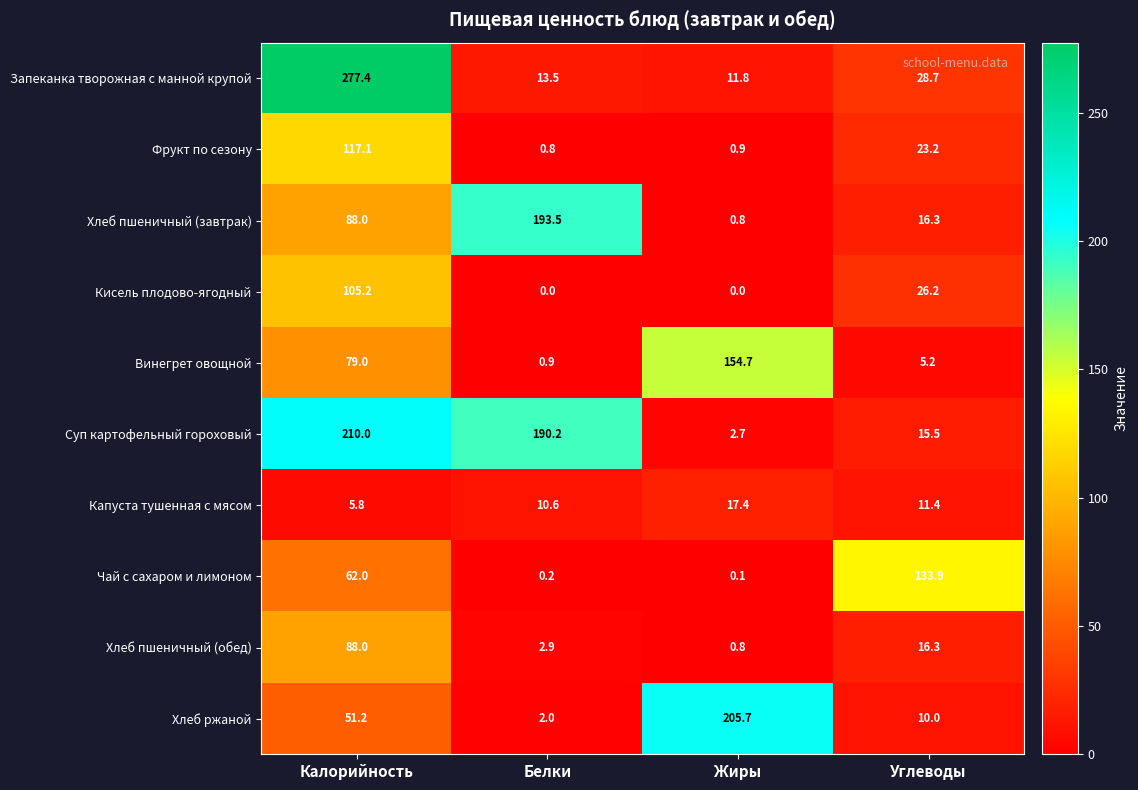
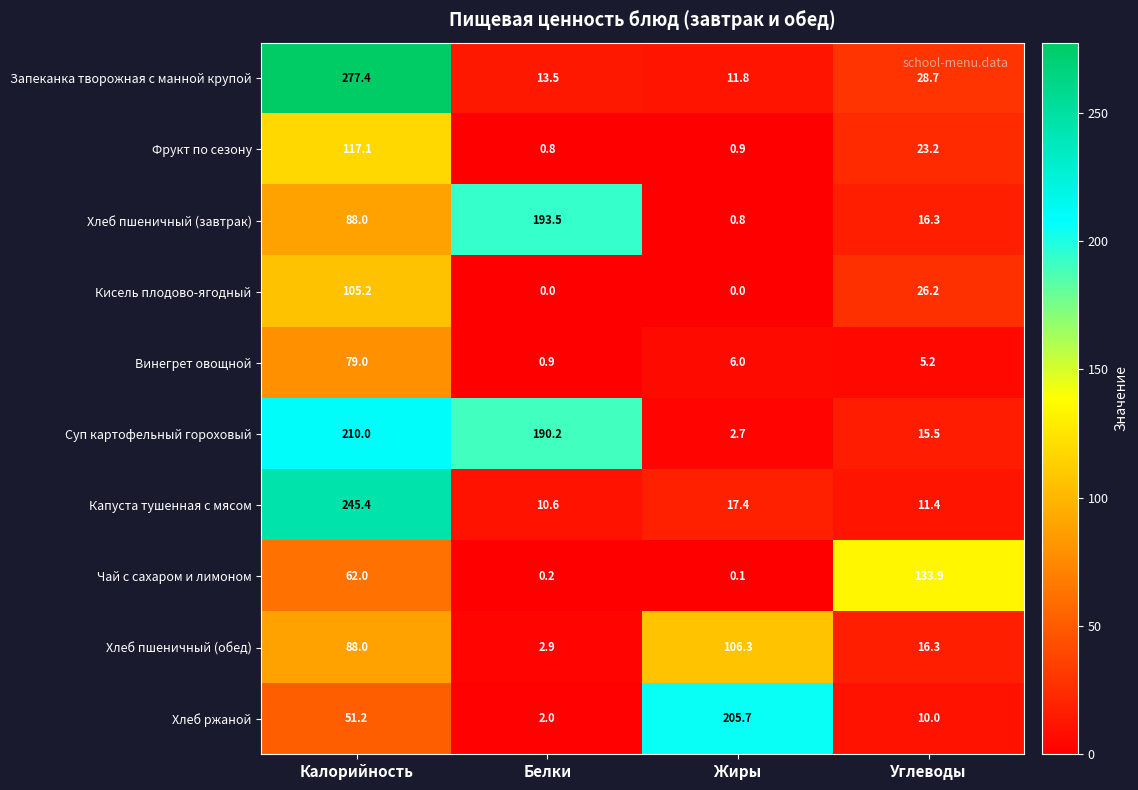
  {
    "Запеканка творожная с манной крупой": {
      "Калорийность": 277.4,
      "Белки": 13.5,
      "Жиры": 11.8
    },
    "Фрукт по сезону": {
      "Калорийность": 117.1,
      "Белки": 0.8,
      "Жиры": 0.9,
      "Углеводы": 23.2
    },
    "Хлеб пшеничный (завтрак)": {
      "Калорийность": 88.0,
      "Белки": 193.5,
      "Жиры": 0.8,
      "Углеводы": 16.3
    },
    "Кисель плодово-ягодный": {
      "Калорийность": 105.2,
      "Белки": 0.0,
      "Жиры": 0.0,
      "Углеводы": 26.2
    },
    "Винегрет овощной": {
      "Калорийность": 79.0,
      "Белки": 0.9,
-     "Жиры": 154.7,
+     "Жиры": 6.0,
      "Углеводы": 5.2
    },
    "Суп картофельный гороховый": {
      "Калорийность": 210.0,
      "Белки": 190.2,
      "Жиры": 2.7,
      "Углеводы": 15.5
    },
    "Капуста тушенная с мясом": {
-     "Калорийность": 5.8,
+     "Калорийность": 245.4,
      "Белки": 10.6,
      "Жиры": 17.4,
      "Углеводы": 11.4
    },
    "Чай с сахаром и лимоном": {
      "Калорийность": 62.0,
      "Белки": 0.2,
      "Жиры": 0.1,
      "Углеводы": 133.9
    },
    "Хлеб пшеничный (обед)": {
      "Калорийность": 88.0,
      "Белки": 2.9,
-     "Жиры": 0.8,
+     "Жиры": 106.3,
      "Углеводы": 16.3
    },
    "Хлеб ржаной": {
      "Калорийность": 51.2,
      "Белки": 2.0,
      "Жиры": 205.7,
      "Углеводы": 10.0
    }
  }
